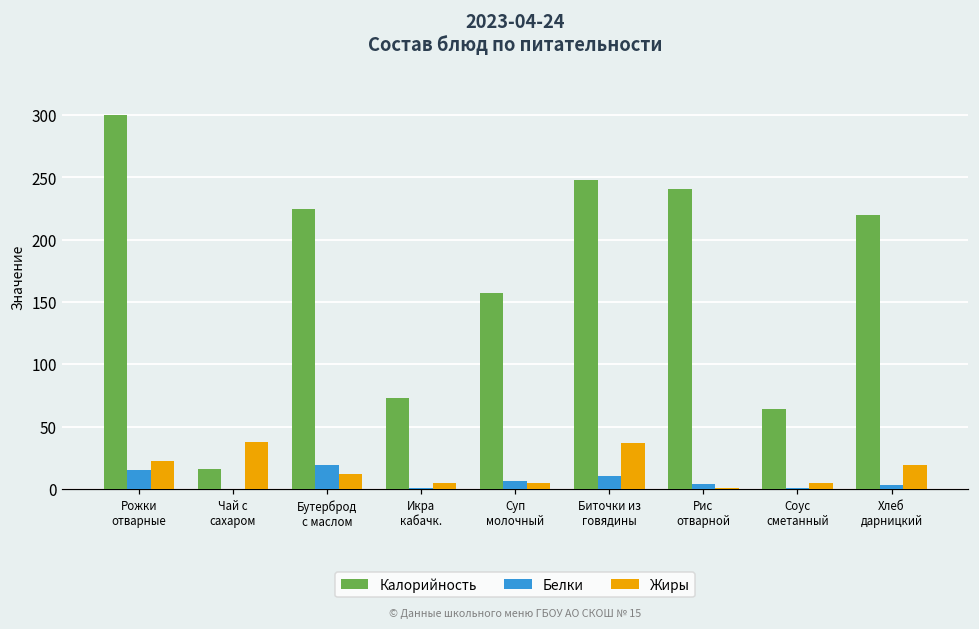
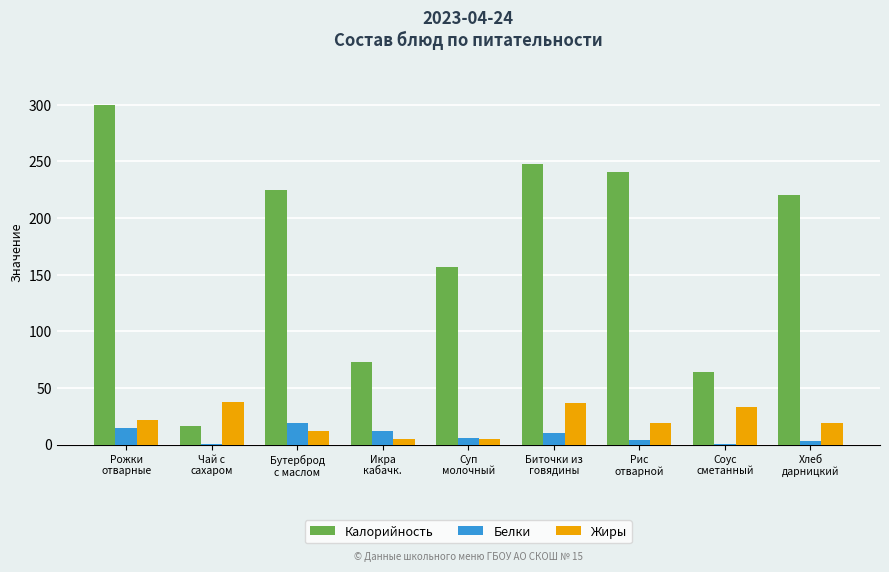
  {
    "Калорийность": {
      "Рожки отварные": 300,
      "Чай с сахаром": 16,
      "Бутерброд с маслом": 225,
      "Икра кабачк.": 73,
      "Суп молочный": 157,
      "Биточки из говядины": 248,
      "Рис отварной": 241,
      "Соус сметанный": 64,
      "Хлеб дарницкий": 220
    },
    "Белки": {
      "Рожки отварные": 15,
      "Бутерброд с маслом": 19,
-     "Икра кабачк.": 1,
+     "Икра кабачк.": 12,
      "Суп молочный": 6,
      "Биточки из говядины": 10,
      "Рис отварной": 4,
      "Хлеб дарницкий": 3
    },
    "Жиры": {
      "Рожки отварные": 22,
      "Чай с сахаром": 37,
      "Бутерброд с маслом": 12,
      "Икра кабачк.": 5,
      "Суп молочный": 5,
      "Биточки из говядины": 37,
-     "Рис отварной": 1,
-     "Соус сметанный": 5,
+     "Рис отварной": 19,
+     "Соус сметанный": 33,
      "Хлеб дарницкий": 19
    }
  }
